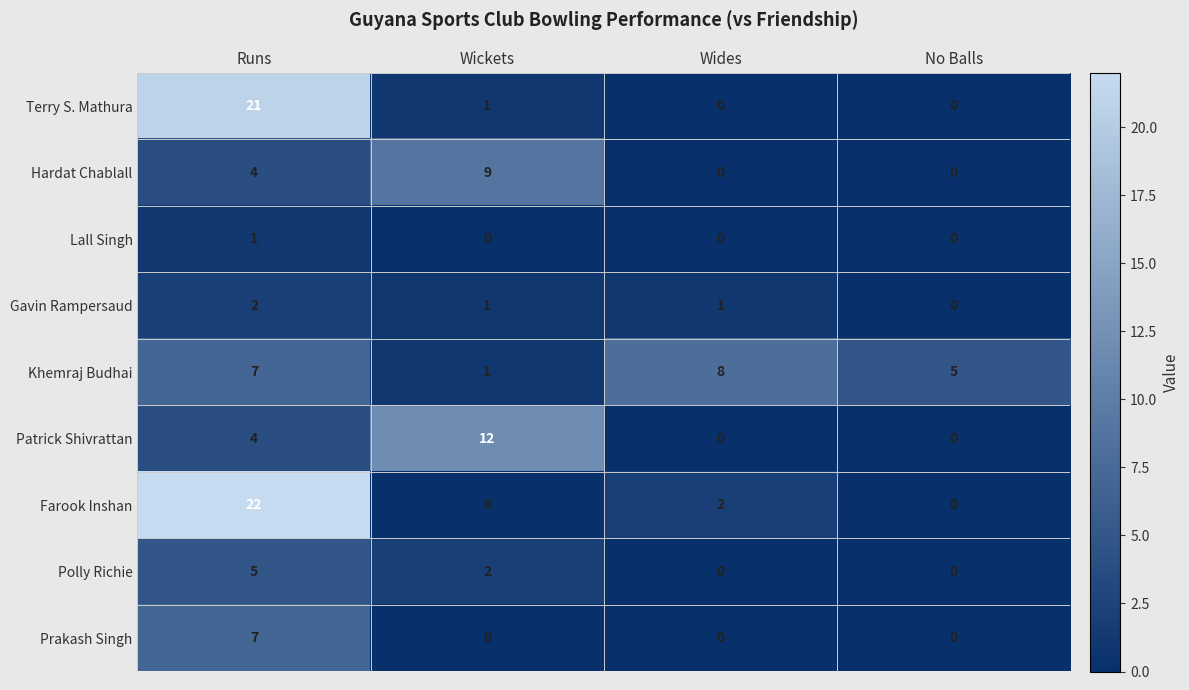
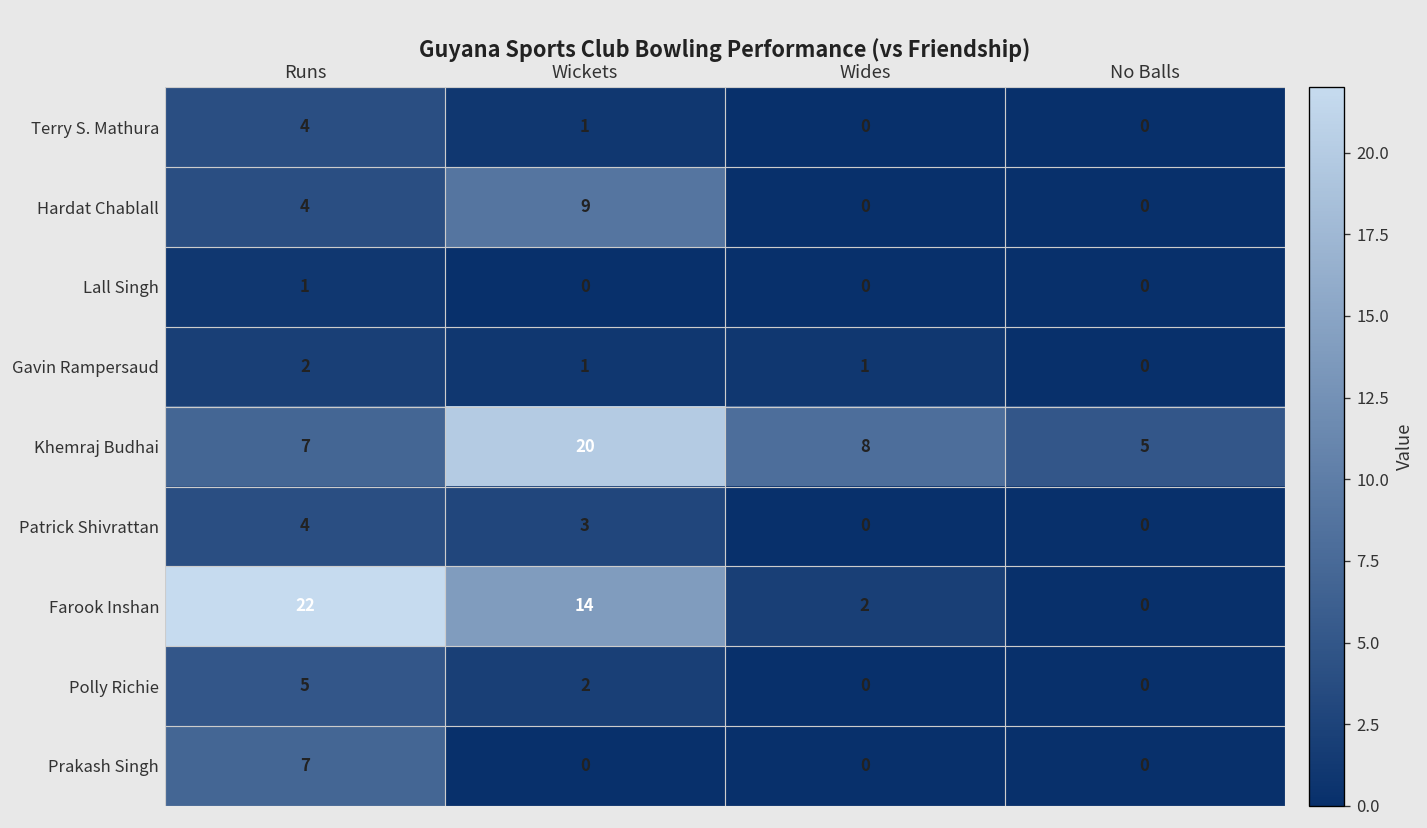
  {
    "Terry S. Mathura": {
-     "Runs": 21,
+     "Runs": 4,
      "Wickets": 1,
      "Wides": 0,
      "No Balls": 0
    },
    "Hardat Chablall": {
      "Runs": 4,
      "Wickets": 9,
      "Wides": 0,
      "No Balls": 0
    },
    "Lall Singh": {
      "Runs": 1,
      "Wickets": 0,
      "Wides": 0,
      "No Balls": 0
    },
    "Gavin Rampersaud": {
      "Runs": 2,
      "Wickets": 1,
      "Wides": 1,
      "No Balls": 0
    },
    "Khemraj Budhai": {
      "Runs": 7,
-     "Wickets": 1,
+     "Wickets": 20,
      "Wides": 8,
      "No Balls": 5
    },
    "Patrick Shivrattan": {
      "Runs": 4,
-     "Wickets": 12,
+     "Wickets": 3,
      "Wides": 0,
      "No Balls": 0
    },
    "Farook Inshan": {
      "Runs": 22,
-     "Wickets": 0,
+     "Wickets": 14,
      "Wides": 2,
      "No Balls": 0
    },
    "Polly Richie": {
      "Runs": 5,
      "Wickets": 2,
      "Wides": 0,
      "No Balls": 0
    },
    "Prakash Singh": {
      "Runs": 7,
      "Wickets": 0,
      "Wides": 0,
      "No Balls": 0
    }
  }
